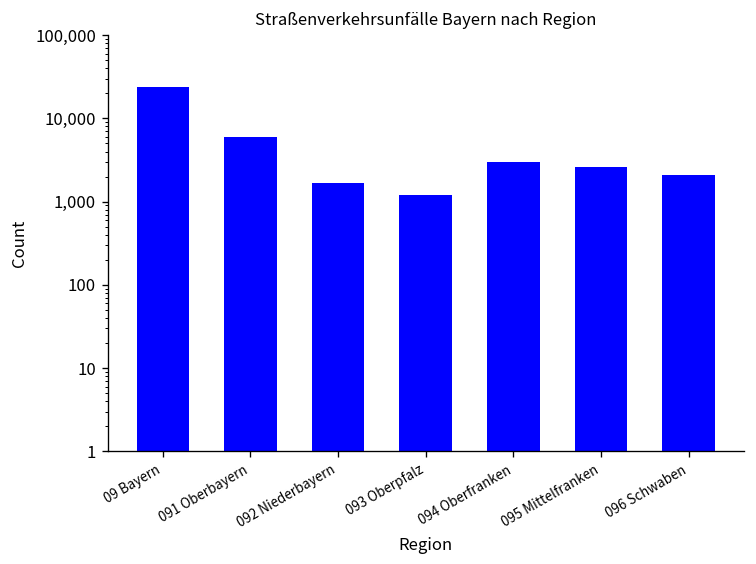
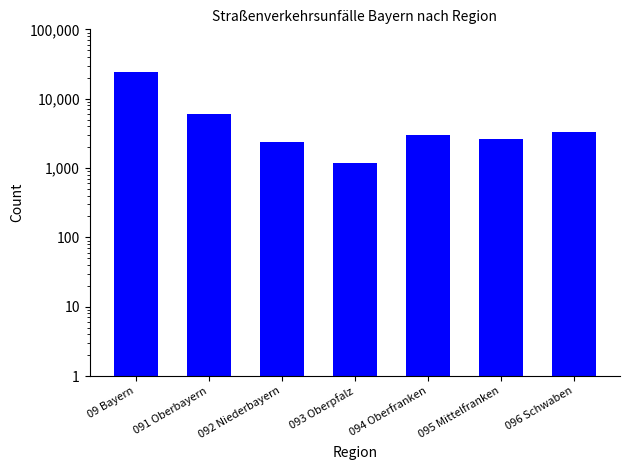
  {
    "09 Bayern": "24,000",
    "091 Oberbayern": "6,000",
-   "092 Niederbayern": "1,700",
+   "092 Niederbayern": "2,400",
    "093 Oberpfalz": "1,200",
    "094 Oberfranken": "3,000",
    "095 Mittelfranken": "2,600",
-   "096 Schwaben": "2,100"
+   "096 Schwaben": "3,000"
  }
